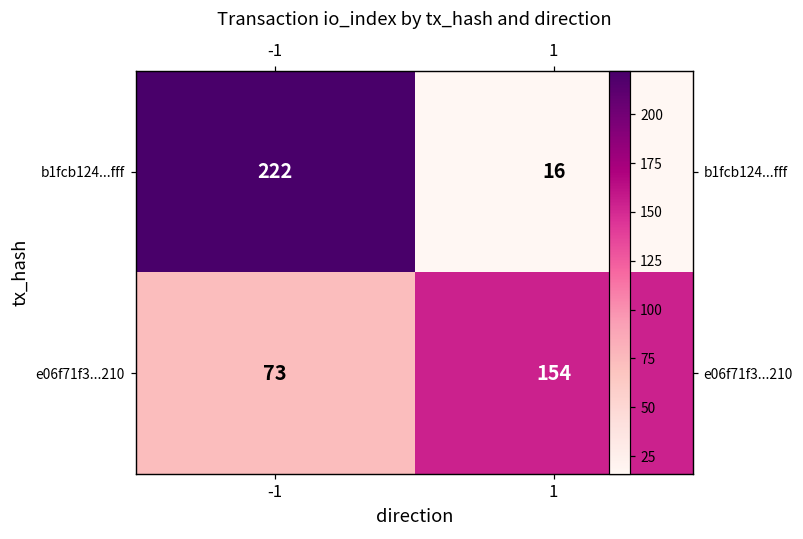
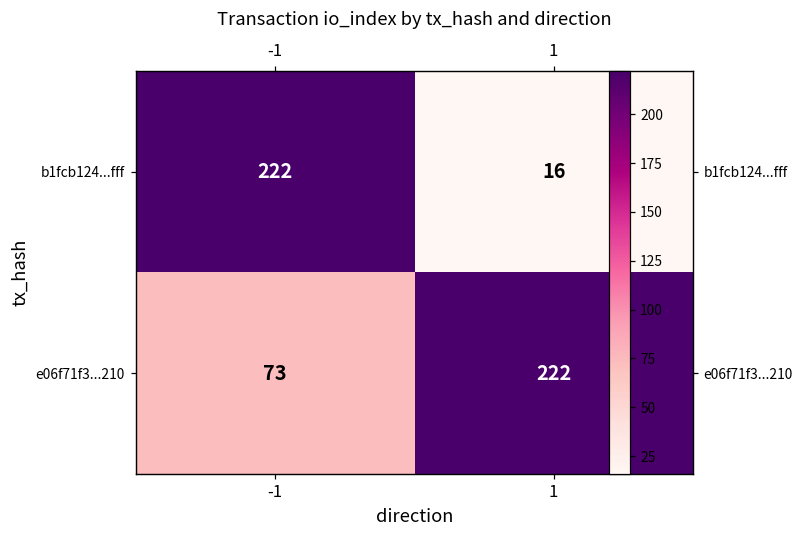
  {
    "b1fcb124...fff": {
      "-1": 222,
      "1": 16
    },
    "e06f71f3...210": {
      "-1": 73,
-     "1": 154
+     "1": 222
    }
  }
